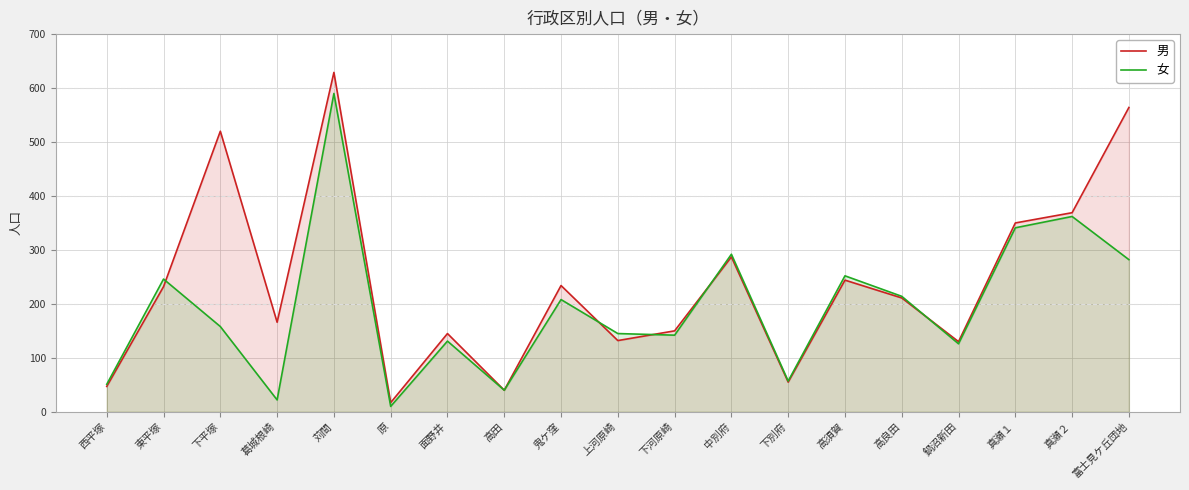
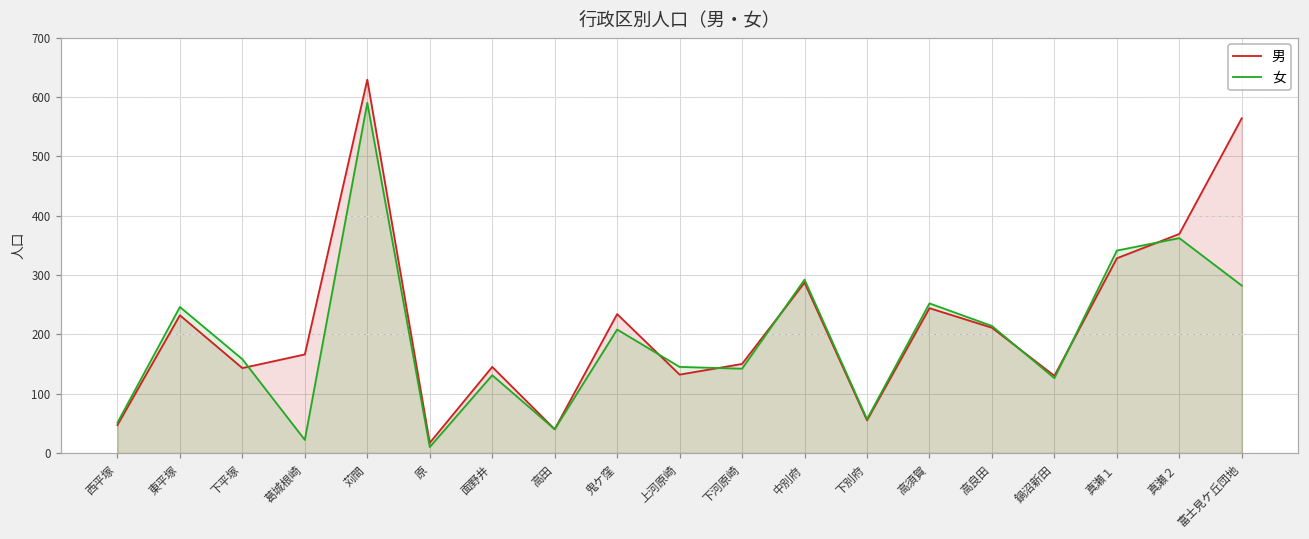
  {
    "男": {
      "東平塚": 230,
-     "下平塚": 520,
+     "下平塚": 140,
      "葛城根崎": 170,
      "苅間": 630,
      "原": 20,
      "面野井": 150,
      "鬼ケ窪": 230,
      "上河原崎": 130,
      "下河原崎": 150,
      "中別府": 290,
      "高須賀": 240,
-     "真瀬１": 350,
+     "真瀬１": 330,
      "真瀬２": 370,
      "富士見ケ丘団地": 560
    },
    "女": {
      "東平塚": 250,
      "下平塚": 160,
      "葛城根崎": 20,
      "苅間": 590,
      "原": 10,
      "面野井": 130,
      "鬼ケ窪": 210,
      "上河原崎": 150,
      "下河原崎": 140,
      "中別府": 290,
      "高須賀": 250,
      "真瀬１": 340,
      "真瀬２": 360,
      "富士見ケ丘団地": 280
    }
  }
